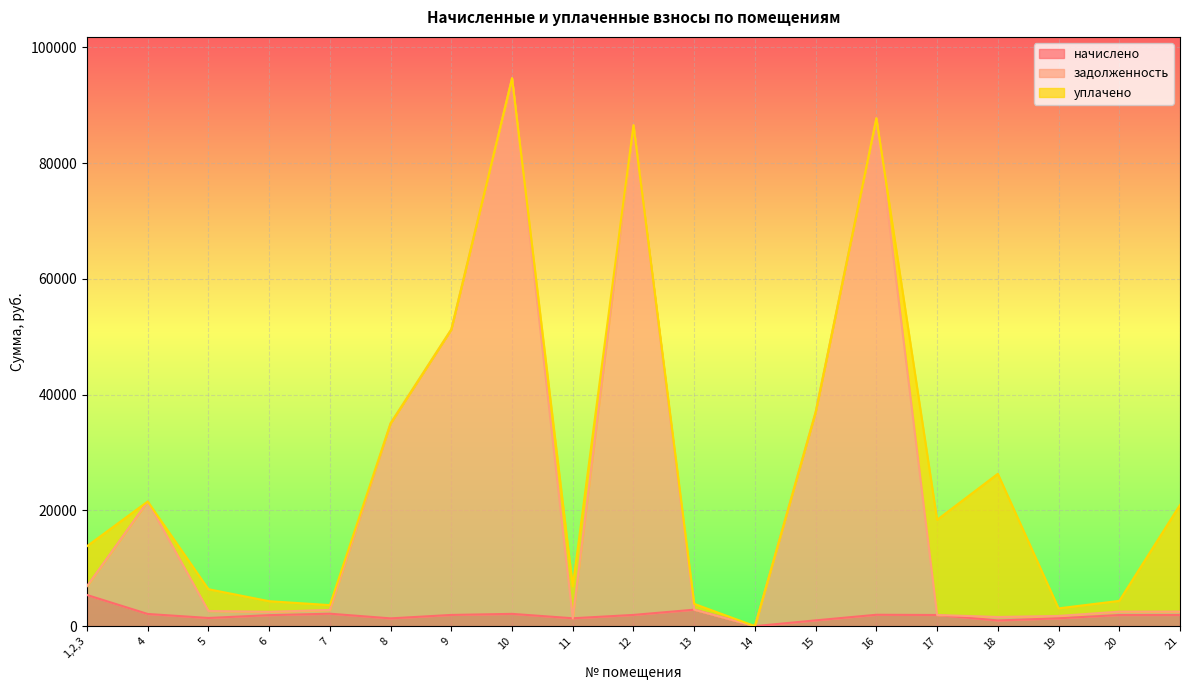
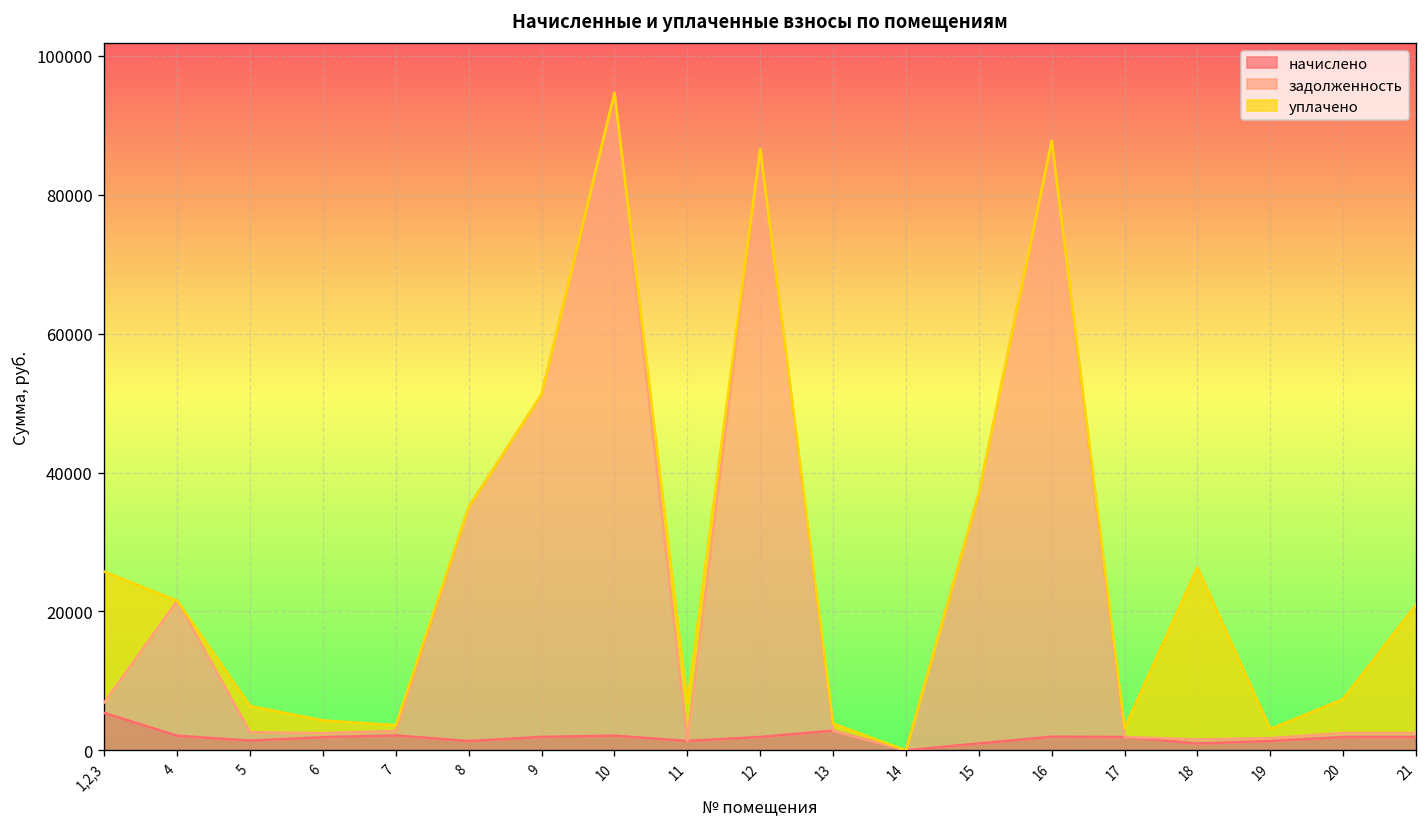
  {
    "уплачено": {
-     "1,2,3": 7000,
+     "1,2,3": 19000,
      "5": 4000,
      "6": 2000,
      "7": 1000,
      "11": 5000,
      "13": 1000,
-     "17": 16000,
+     "17": 1000,
      "18": 25000,
      "19": 1000,
-     "20": 2000,
+     "20": 5000,
      "21": 18000
    }
  }
